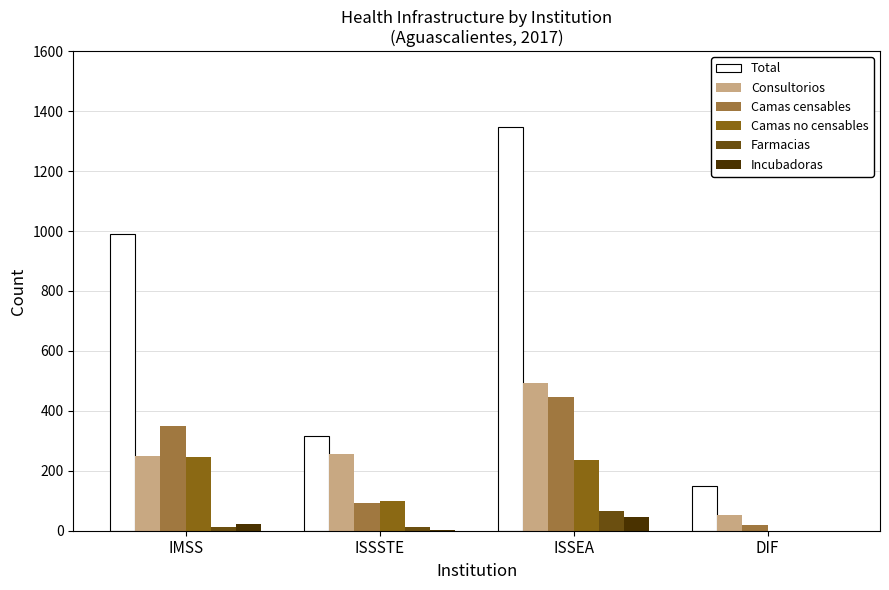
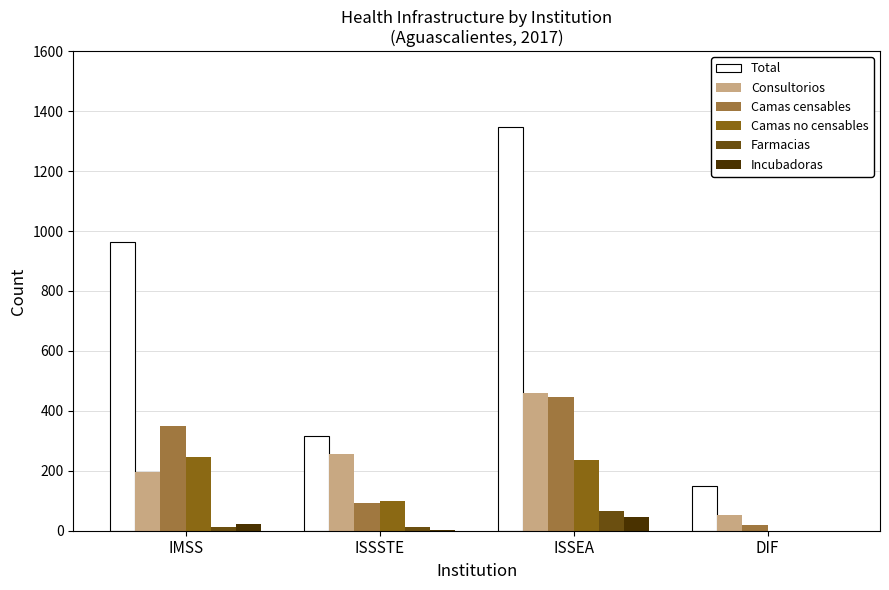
  {
    "Total": {
-     "IMSS": 990,
+     "IMSS": 960,
      "ISSSTE": 320,
      "ISSEA": 1350,
      "DIF": 150
    },
    "Consultorios": {
-     "IMSS": 250,
+     "IMSS": 200,
      "ISSSTE": 260,
-     "ISSEA": 490,
+     "ISSEA": 460,
      "DIF": 50
    }
  }
